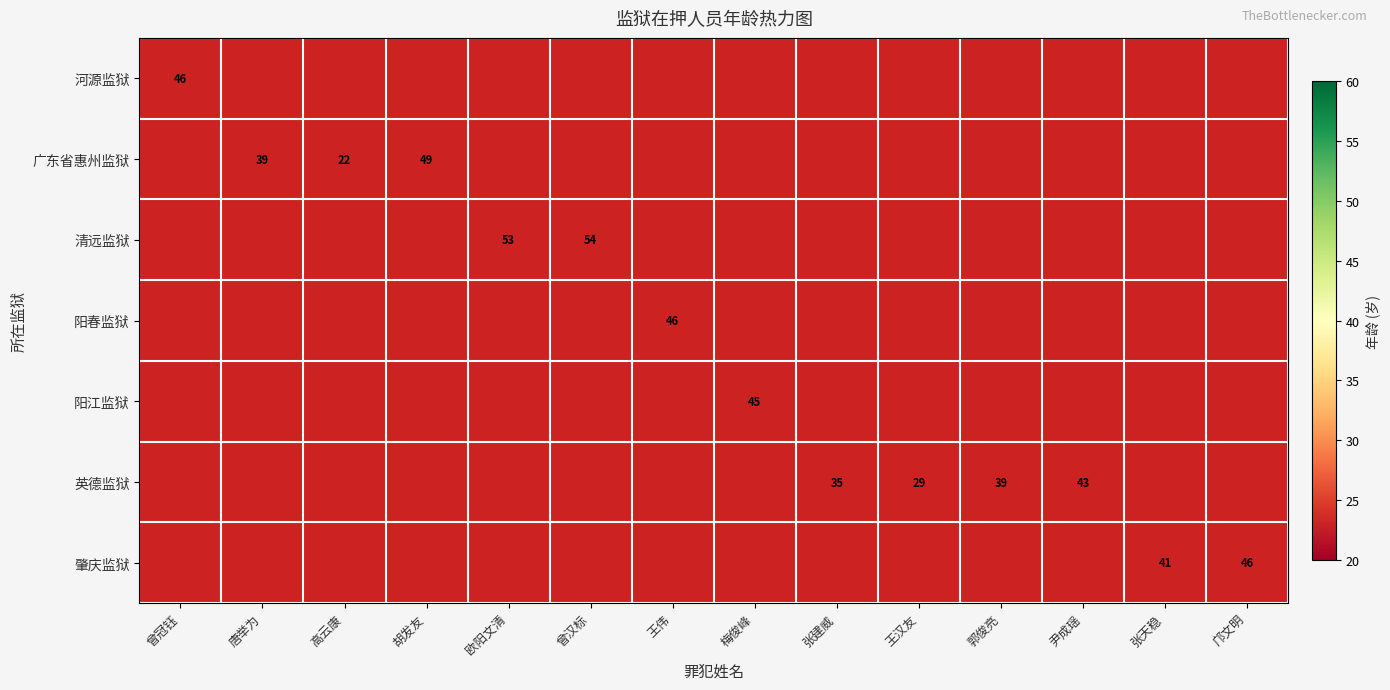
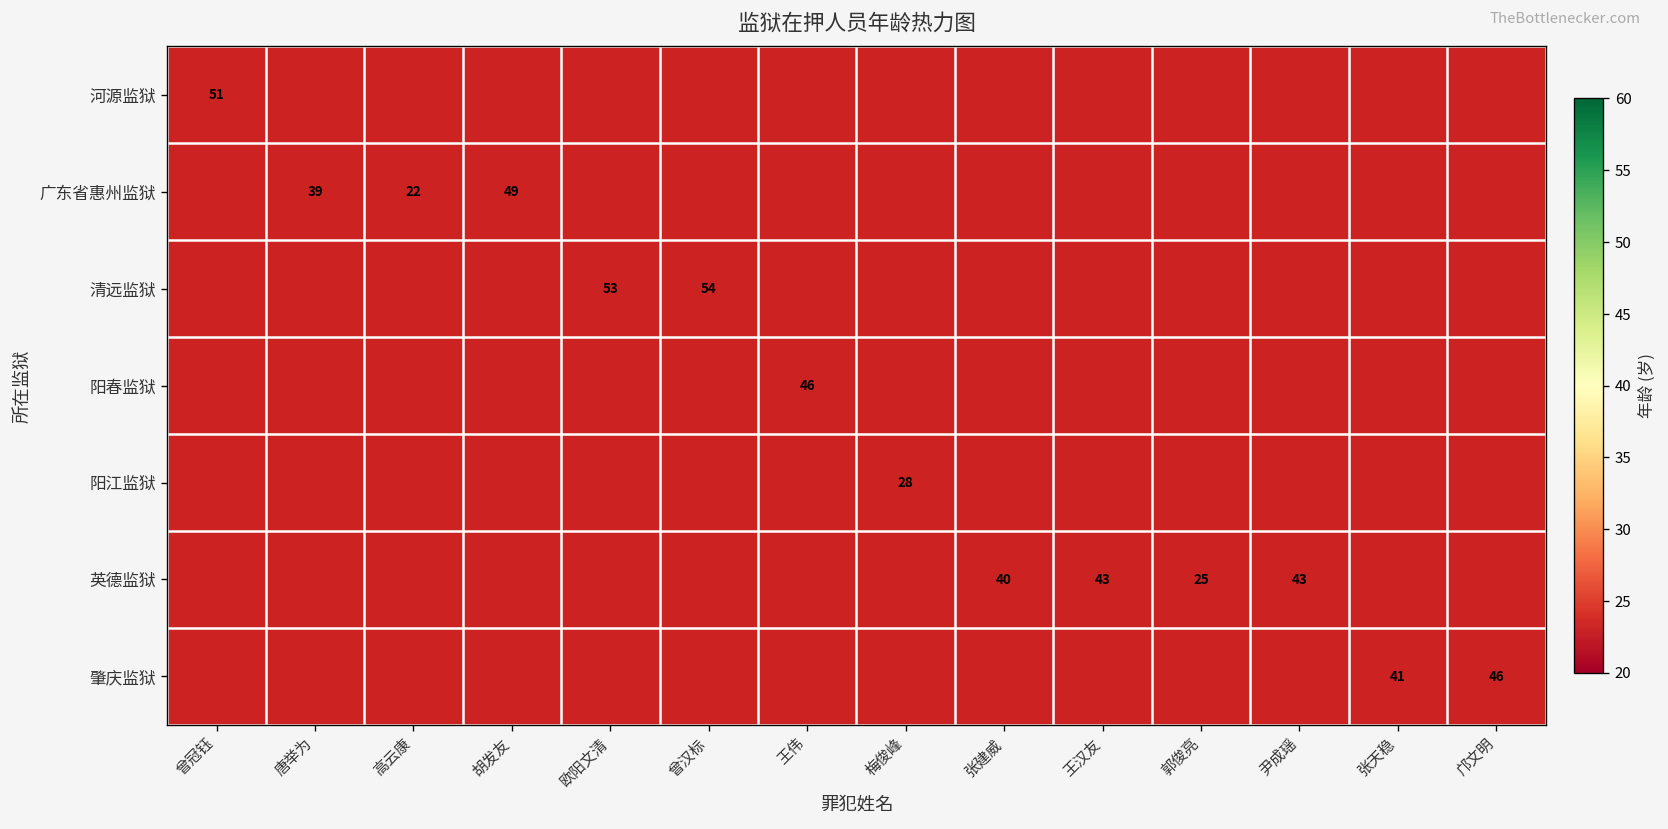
  {
    "河源监狱": {
-     "曾冠钰": 46
+     "曾冠钰": 51
    },
    "广东省惠州监狱": {
      "唐举为": 39,
      "高云康": 22,
      "胡发友": 49
    },
    "清远监狱": {
      "欧阳文清": 53,
      "曾汉标": 54
    },
    "阳春监狱": {
      "王伟": 46
    },
    "阳江监狱": {
-     "梅俊峰": 45
+     "梅俊峰": 28
    },
    "英德监狱": {
-     "张建威": 35,
-     "王汉友": 29,
-     "郭俊亮": 39,
+     "张建威": 40,
+     "王汉友": 43,
+     "郭俊亮": 25,
      "尹成瑶": 43
    },
    "肇庆监狱": {
      "张天稳": 41,
      "邝文明": 46
    }
  }
